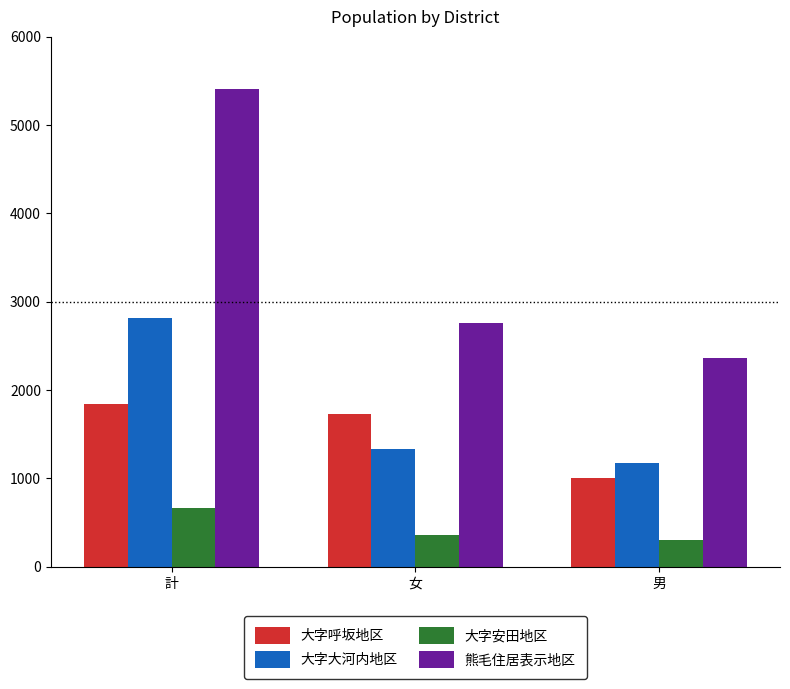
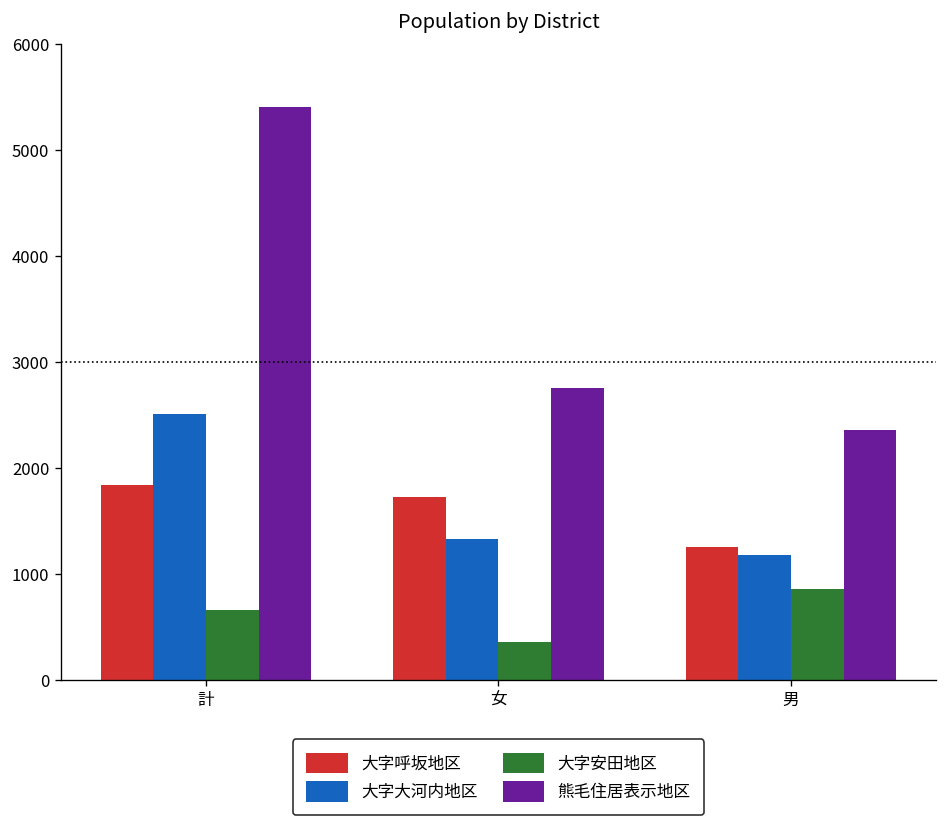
  {
    "大字呼坂地区": {
      "計": 1800,
      "女": 1700,
-     "男": 1000
+     "男": 1300
    },
    "大字大河内地区": {
-     "計": 2800,
+     "計": 2500,
      "女": 1300,
      "男": 1200
    },
    "大字安田地区": {
      "計": 700,
      "女": 400,
-     "男": 300
+     "男": 900
    },
    "熊毛住居表示地区": {
      "計": 5400,
      "女": 2800,
      "男": 2400
    }
  }
